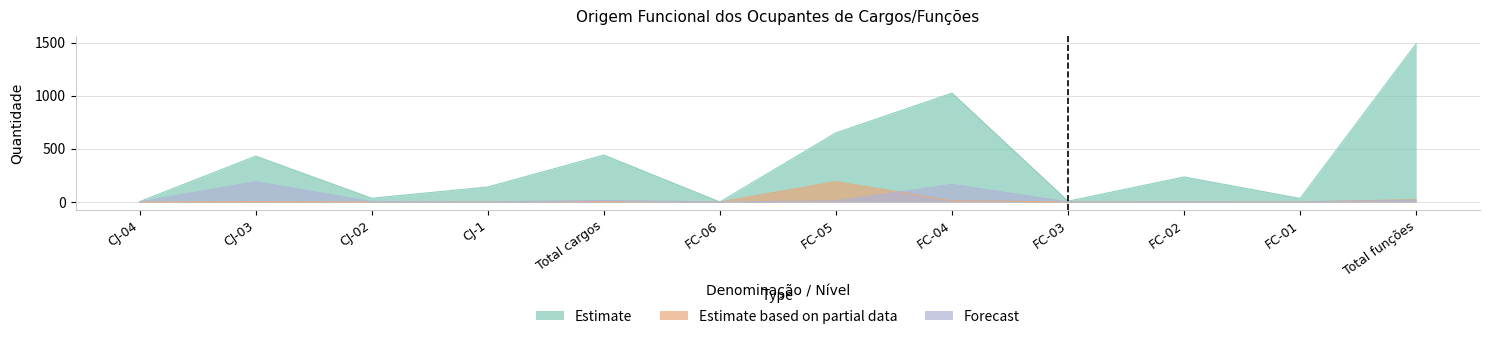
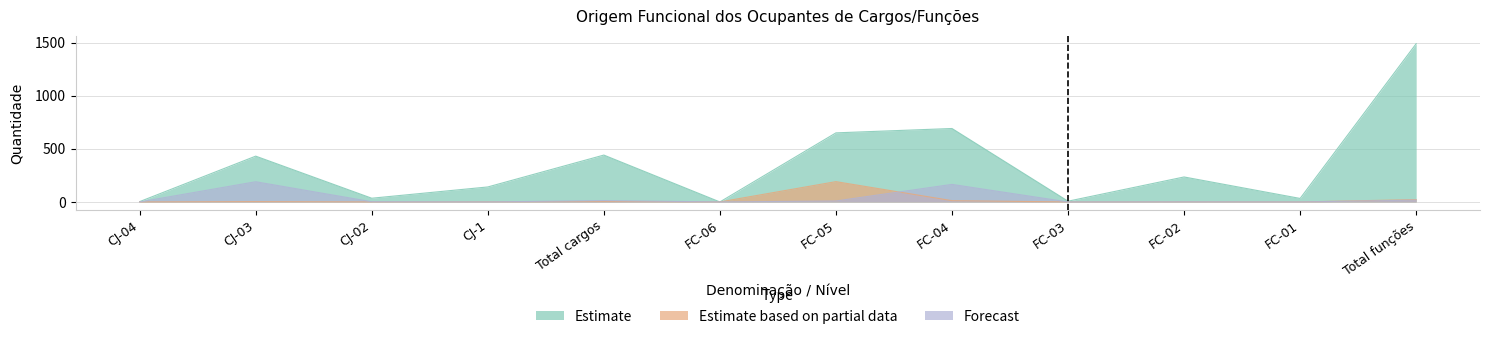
  {
    "Estimate": {
      "CJ-03": 430,
      "CJ-02": 40,
      "CJ-1": 140,
      "Total cargos": 440,
      "FC-05": 650,
-     "FC-04": 1020,
+     "FC-04": 690,
      "FC-02": 240,
      "FC-01": 30,
      "Total funções": 1490
    },
    "Estimate based on partial data": {
      "CJ-03": 0,
      "FC-05": 190,
      "FC-04": 10
    },
    "Forecast": {
      "CJ-03": 190,
      "FC-05": 10,
      "FC-04": 170
    }
  }
